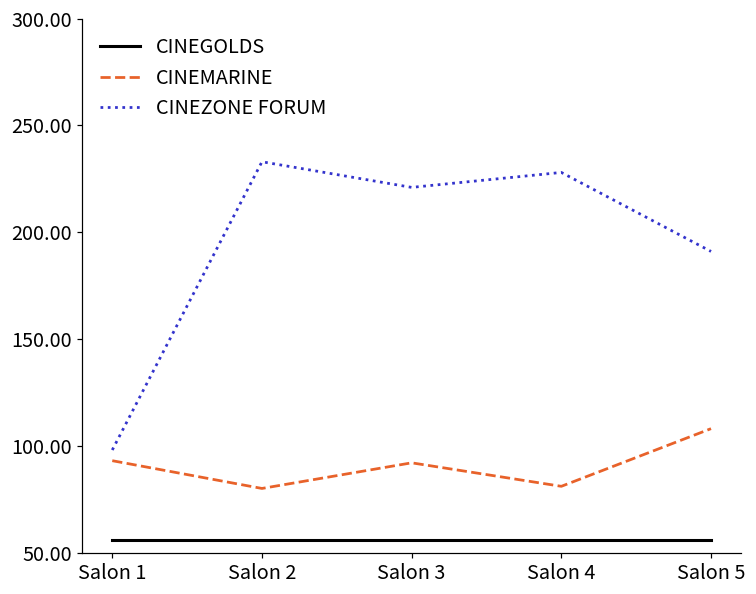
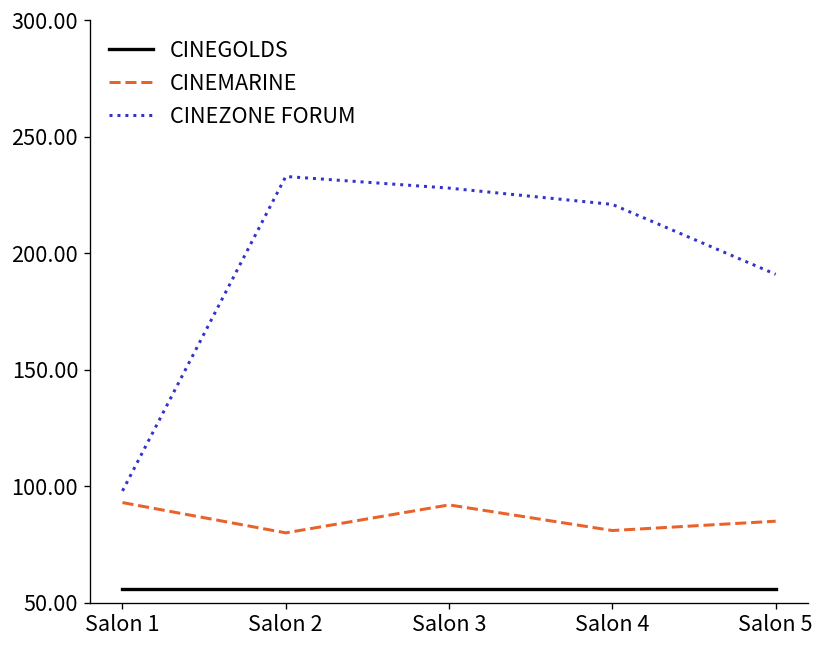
  {
    "CINEGOLDS": {
      "Salon 1": 56,
      "Salon 2": 56,
      "Salon 3": 56,
      "Salon 4": 56,
      "Salon 5": 56
    },
    "CINEMARINE": {
      "Salon 1": 93,
      "Salon 2": 80,
      "Salon 3": 92,
      "Salon 4": 81,
-     "Salon 5": 108
+     "Salon 5": 85
    },
    "CINEZONE FORUM": {
      "Salon 1": 98,
      "Salon 2": 233,
-     "Salon 3": 221,
-     "Salon 4": 228,
+     "Salon 3": 228,
+     "Salon 4": 221,
      "Salon 5": 191
    }
  }
